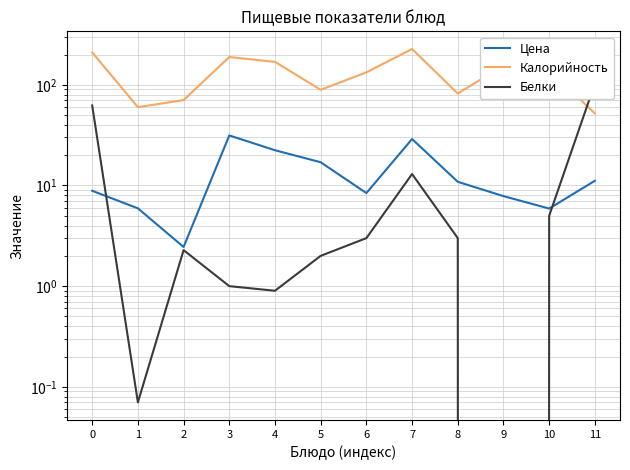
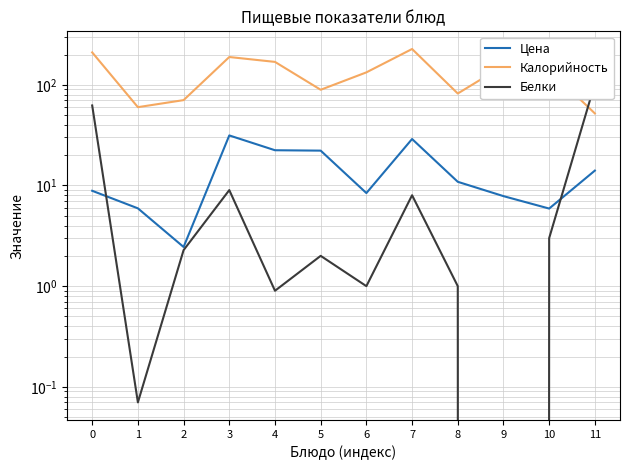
  {
    "Цена": {
      "0": 9,
      "1": 6,
      "2": 2.5,
      "3": 31,
      "4": 22,
-     "5": 17,
+     "5": 22,
      "6": 8,
      "7": 29,
      "8": 11,
      "9": 8,
      "10": 6,
-     "11": 11
+     "11": 14
    },
    "Калорийность": {
      "0": 210,
      "1": 60,
      "2": 70,
      "3": 190,
      "4": 170,
      "5": 90,
      "6": 130,
      "7": 230,
      "8": 80,
      "11": 50
    },
    "Белки": {
      "0": 60,
      "1": 0.07,
      "2": 2.3,
-     "3": 1,
+     "3": 9,
      "4": 0.9,
      "5": 2,
-     "6": 3,
-     "7": 13,
-     "8": 3,
-     "10": 5
+     "6": 1,
+     "7": 8,
+     "8": 1,
+     "10": 3
    }
  }
